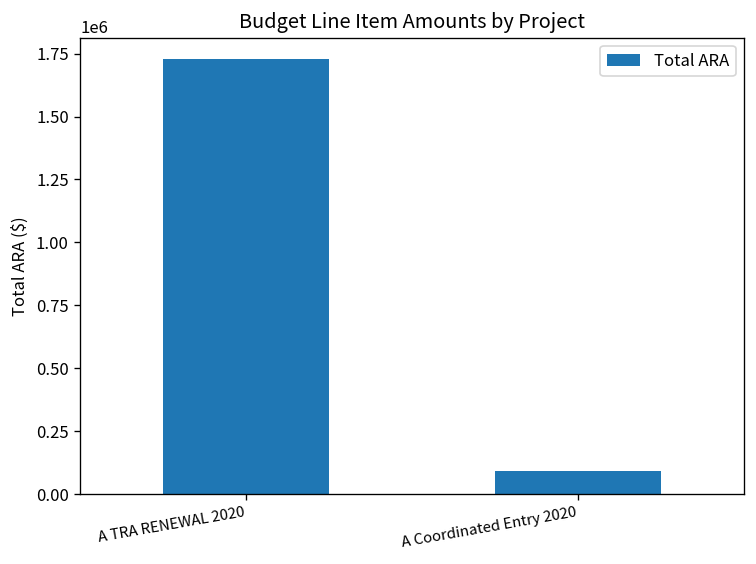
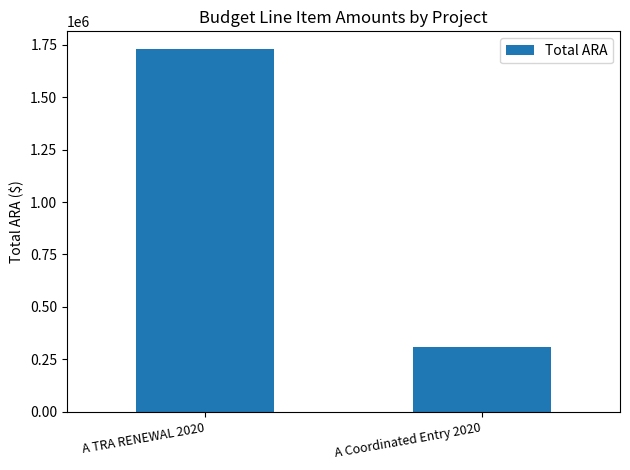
  {
    "A TRA RENEWAL 2020": 1730000,
-   "A Coordinated Entry 2020": 90000
+   "A Coordinated Entry 2020": 310000
  }
